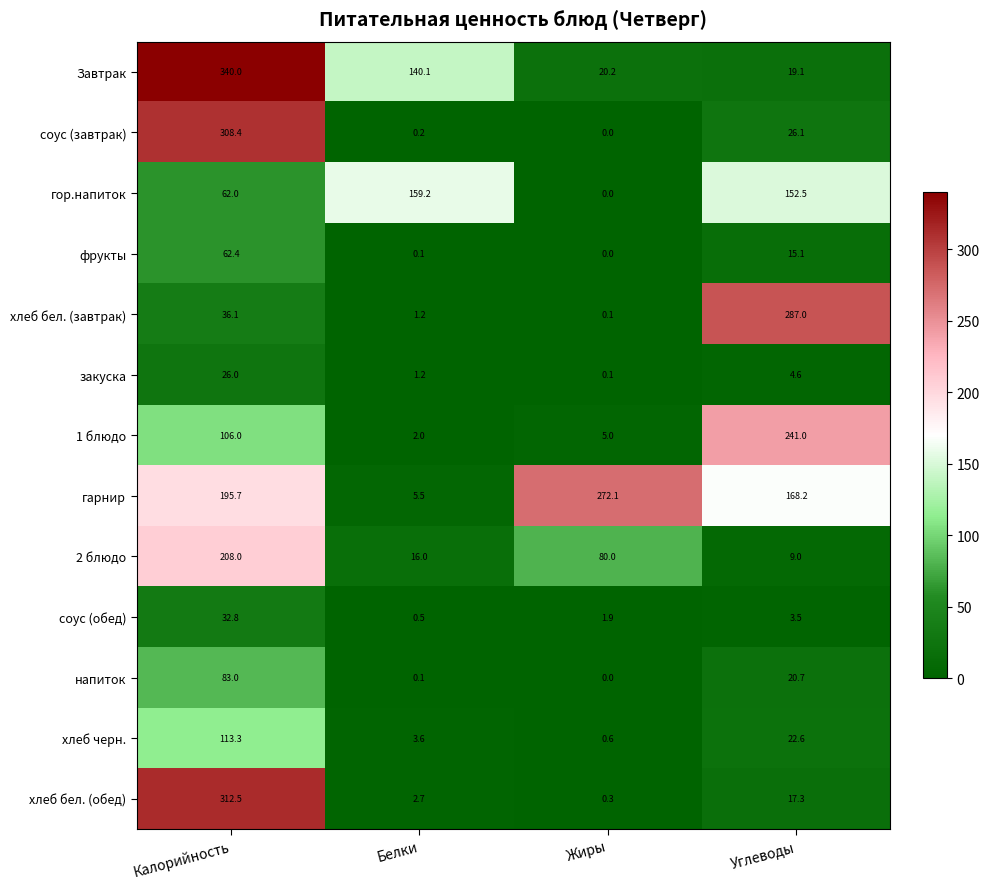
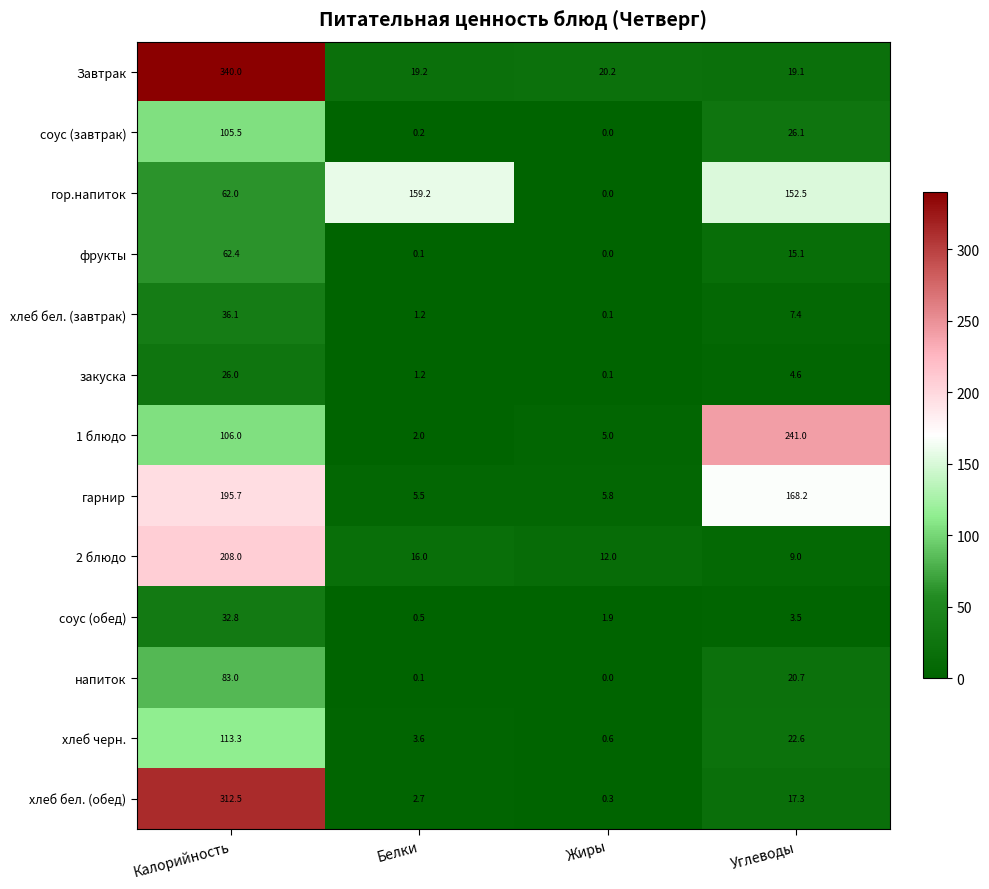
  {
    "Завтрак": {
      "Калорийность": 340.0,
-     "Белки": 140.1,
+     "Белки": 19.2,
      "Жиры": 20.2,
      "Углеводы": 19.1
    },
    "соус (завтрак)": {
-     "Калорийность": 308.4,
+     "Калорийность": 105.5,
      "Белки": 0.2,
      "Жиры": 0.0,
      "Углеводы": 26.1
    },
    "гор.напиток": {
      "Калорийность": 62.0,
      "Белки": 159.2,
      "Жиры": 0.0,
      "Углеводы": 152.5
    },
    "фрукты": {
      "Калорийность": 62.4,
      "Белки": 0.1,
      "Жиры": 0.0,
      "Углеводы": 15.1
    },
    "хлеб бел. (завтрак)": {
      "Калорийность": 36.1,
      "Белки": 1.2,
      "Жиры": 0.1,
-     "Углеводы": 287.0
+     "Углеводы": 7.4
    },
    "закуска": {
      "Калорийность": 26.0,
      "Белки": 1.2,
      "Жиры": 0.1,
      "Углеводы": 4.6
    },
    "1 блюдо": {
      "Калорийность": 106.0,
      "Белки": 2.0,
      "Жиры": 5.0,
      "Углеводы": 241.0
    },
    "гарнир": {
      "Калорийность": 195.7,
      "Белки": 5.5,
-     "Жиры": 272.1,
+     "Жиры": 5.8,
      "Углеводы": 168.2
    },
    "2 блюдо": {
      "Калорийность": 208.0,
      "Белки": 16.0,
-     "Жиры": 80.0,
+     "Жиры": 12.0,
      "Углеводы": 9.0
    },
    "соус (обед)": {
      "Калорийность": 32.8,
      "Белки": 0.5,
      "Жиры": 1.9,
      "Углеводы": 3.5
    },
    "напиток": {
      "Калорийность": 83.0,
      "Белки": 0.1,
      "Жиры": 0.0,
      "Углеводы": 20.7
    },
    "хлеб черн.": {
      "Калорийность": 113.3,
      "Белки": 3.6,
      "Жиры": 0.6,
      "Углеводы": 22.6
    },
    "хлеб бел. (обед)": {
      "Калорийность": 312.5,
      "Белки": 2.7,
      "Жиры": 0.3,
      "Углеводы": 17.3
    }
  }
